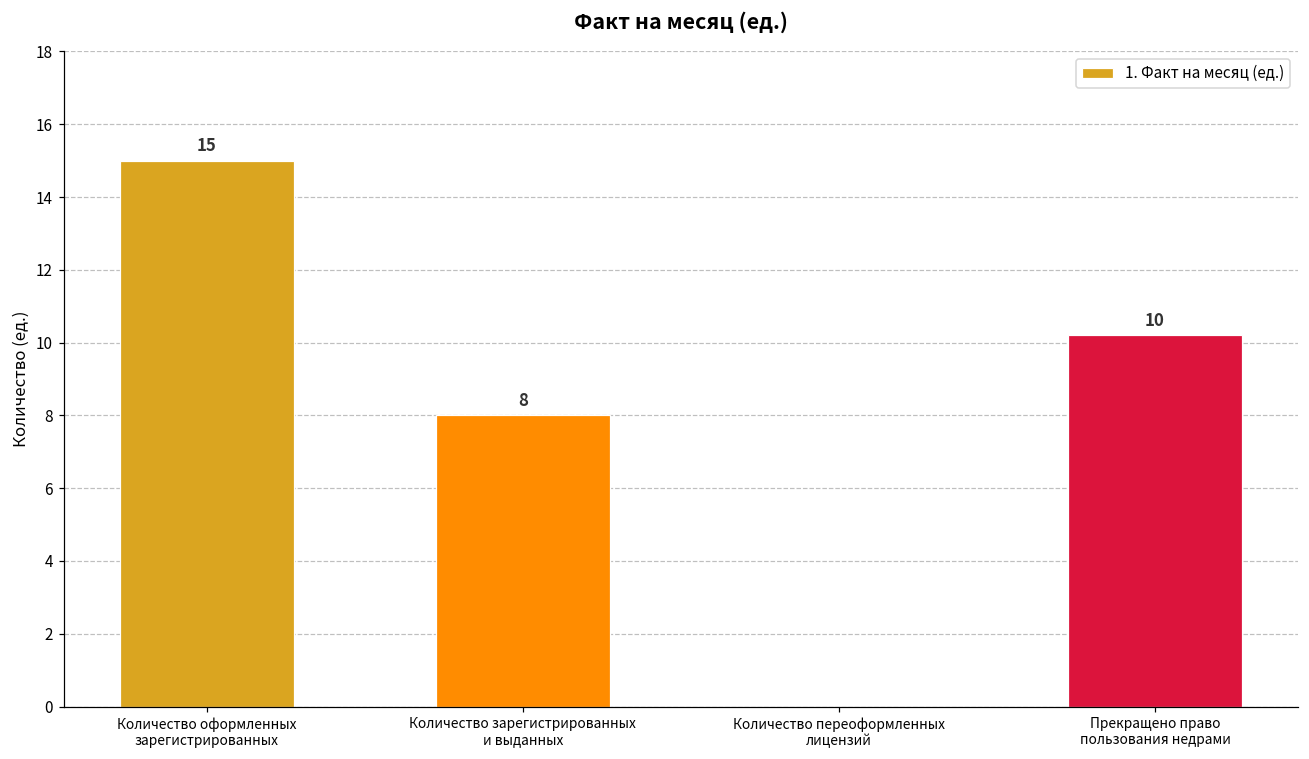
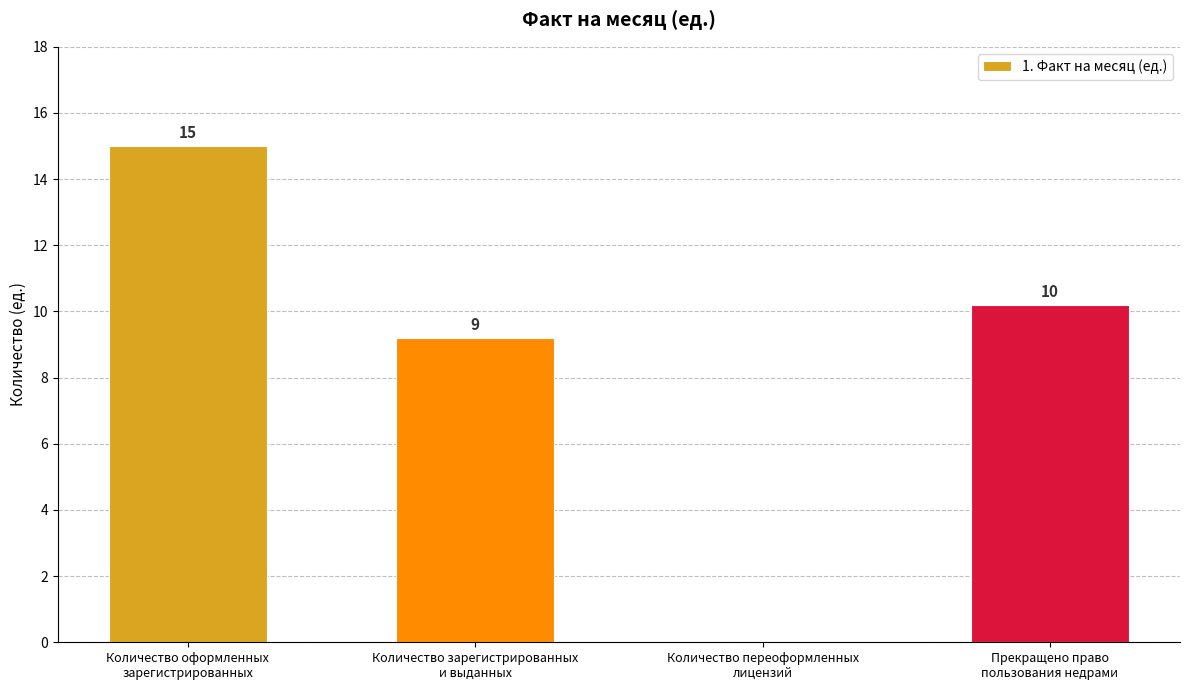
  {
    "Количество оформленных зарегистрированных": 15,
-   "Количество зарегистрированных и выданных": 8,
+   "Количество зарегистрированных и выданных": 9,
    "Прекращено право пользования недрами": 10
  }
